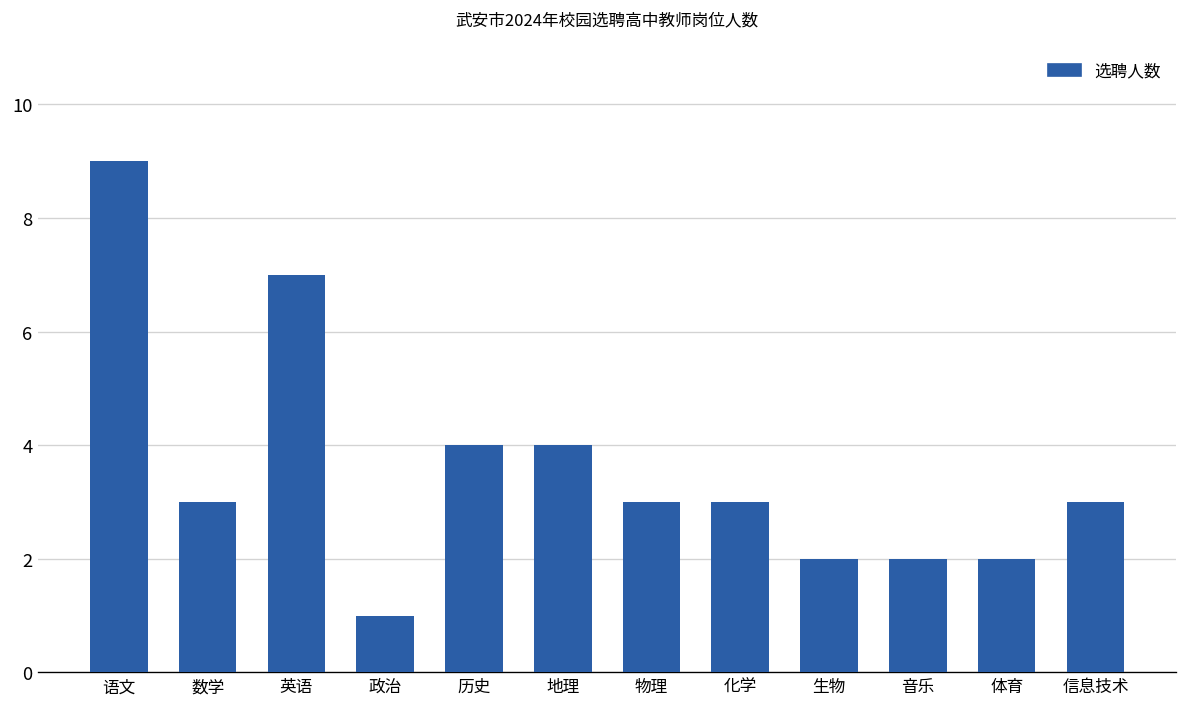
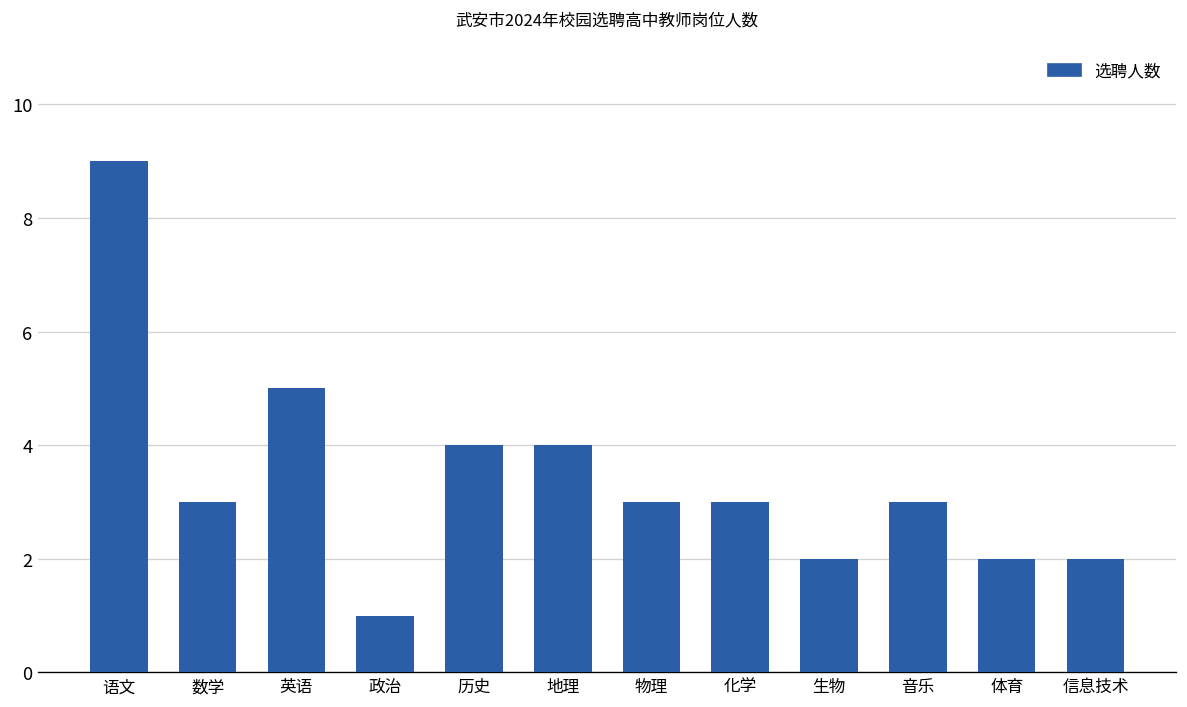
  {
    "语文": 9,
    "数学": 3,
-   "英语": 7,
+   "英语": 5,
    "政治": 1,
    "历史": 4,
    "地理": 4,
    "物理": 3,
    "化学": 3,
    "生物": 2,
-   "音乐": 2,
+   "音乐": 3,
    "体育": 2,
-   "信息技术": 3
+   "信息技术": 2
  }
